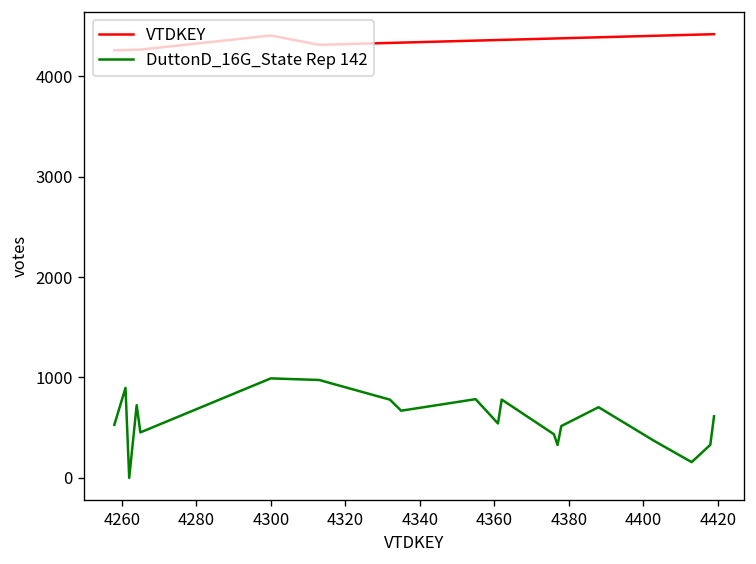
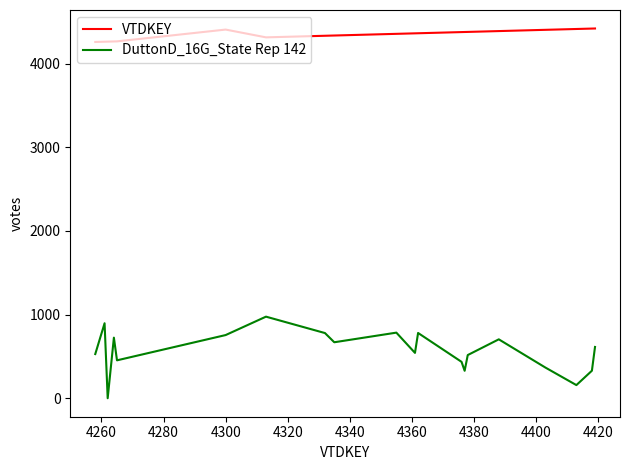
  {
    "DuttonD_16G_State Rep 142": {
-     "4300": 1000
+     "4300": 800
    }
  }
